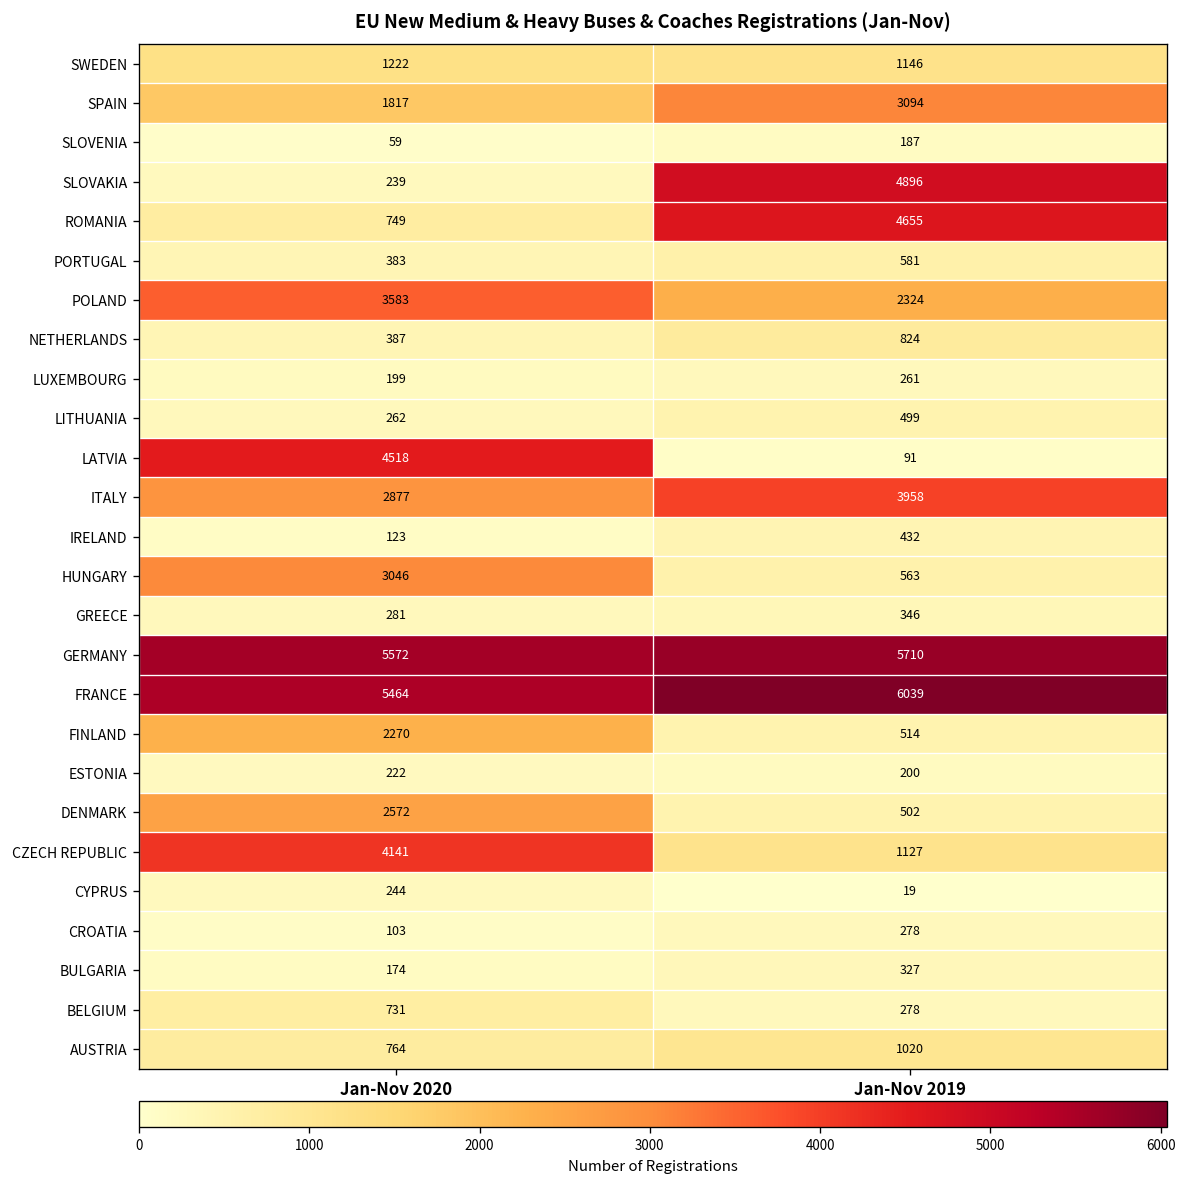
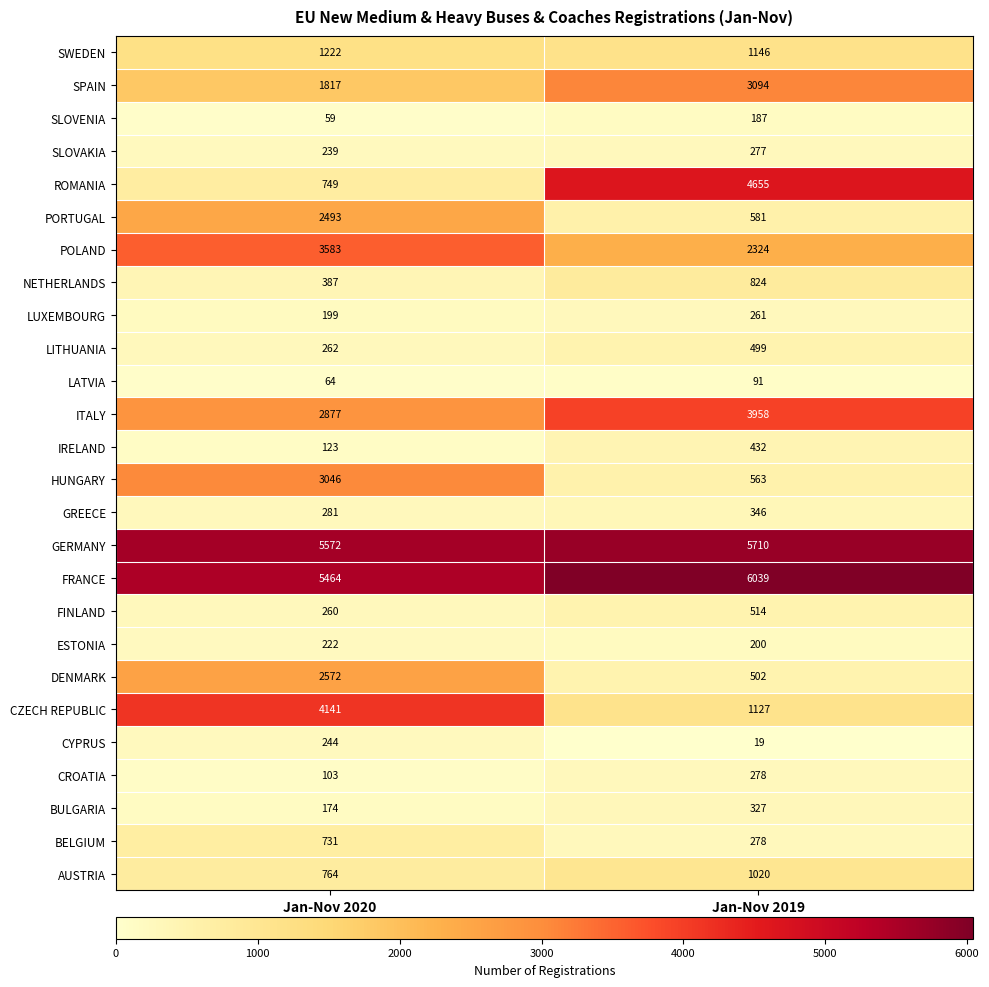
  {
    "SWEDEN": {
      "Jan-Nov 2020": 1222,
      "Jan-Nov 2019": 1146
    },
    "SPAIN": {
      "Jan-Nov 2020": 1817,
      "Jan-Nov 2019": 3094
    },
    "SLOVENIA": {
      "Jan-Nov 2020": 59,
      "Jan-Nov 2019": 187
    },
    "SLOVAKIA": {
      "Jan-Nov 2020": 239,
-     "Jan-Nov 2019": 4896
+     "Jan-Nov 2019": 277
    },
    "ROMANIA": {
      "Jan-Nov 2020": 749,
      "Jan-Nov 2019": 4655
    },
    "PORTUGAL": {
-     "Jan-Nov 2020": 383,
+     "Jan-Nov 2020": 2493,
      "Jan-Nov 2019": 581
    },
    "POLAND": {
      "Jan-Nov 2020": 3583,
      "Jan-Nov 2019": 2324
    },
    "NETHERLANDS": {
      "Jan-Nov 2020": 387,
      "Jan-Nov 2019": 824
    },
    "LUXEMBOURG": {
      "Jan-Nov 2020": 199,
      "Jan-Nov 2019": 261
    },
    "LITHUANIA": {
      "Jan-Nov 2020": 262,
      "Jan-Nov 2019": 499
    },
    "LATVIA": {
-     "Jan-Nov 2020": 4518,
+     "Jan-Nov 2020": 64,
      "Jan-Nov 2019": 91
    },
    "ITALY": {
      "Jan-Nov 2020": 2877,
      "Jan-Nov 2019": 3958
    },
    "IRELAND": {
      "Jan-Nov 2020": 123,
      "Jan-Nov 2019": 432
    },
    "HUNGARY": {
      "Jan-Nov 2020": 3046,
      "Jan-Nov 2019": 563
    },
    "GREECE": {
      "Jan-Nov 2020": 281,
      "Jan-Nov 2019": 346
    },
    "GERMANY": {
      "Jan-Nov 2020": 5572,
      "Jan-Nov 2019": 5710
    },
    "FRANCE": {
      "Jan-Nov 2020": 5464,
      "Jan-Nov 2019": 6039
    },
    "FINLAND": {
-     "Jan-Nov 2020": 2270,
+     "Jan-Nov 2020": 260,
      "Jan-Nov 2019": 514
    },
    "ESTONIA": {
      "Jan-Nov 2020": 222,
      "Jan-Nov 2019": 200
    },
    "DENMARK": {
      "Jan-Nov 2020": 2572,
      "Jan-Nov 2019": 502
    },
    "CZECH REPUBLIC": {
      "Jan-Nov 2020": 4141,
      "Jan-Nov 2019": 1127
    },
    "CYPRUS": {
      "Jan-Nov 2020": 244,
      "Jan-Nov 2019": 19
    },
    "CROATIA": {
      "Jan-Nov 2020": 103,
      "Jan-Nov 2019": 278
    },
    "BULGARIA": {
      "Jan-Nov 2020": 174,
      "Jan-Nov 2019": 327
    },
    "BELGIUM": {
      "Jan-Nov 2020": 731,
      "Jan-Nov 2019": 278
    },
    "AUSTRIA": {
      "Jan-Nov 2020": 764,
      "Jan-Nov 2019": 1020
    }
  }
